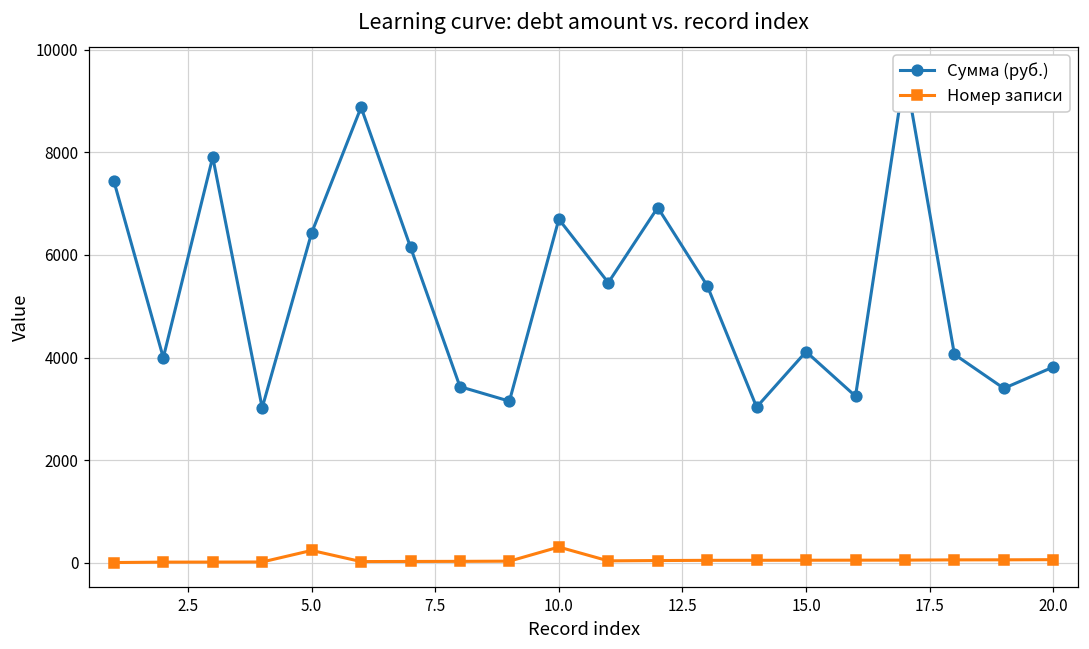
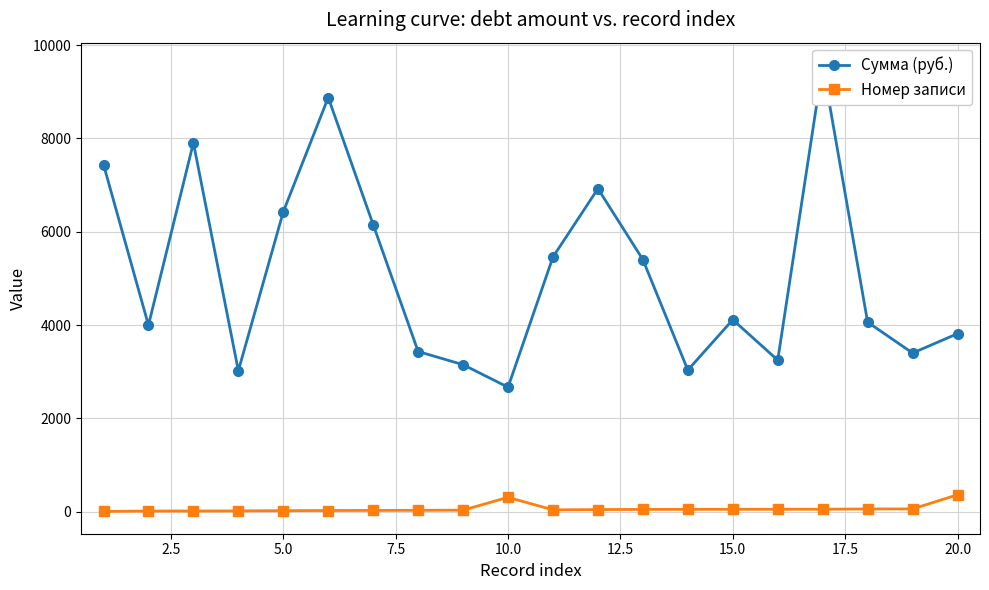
  {
    "Сумма (руб.)": {
      "5.0": 6400,
-     "10.0": 6700,
+     "10.0": 2700,
      "15.0": 4100,
      "20.0": 3800
    },
    "Номер записи": {
-     "5.0": 200,
+     "5.0": 0,
      "10.0": 300,
      "15.0": 100,
-     "20.0": 100
+     "20.0": 400
    }
  }
